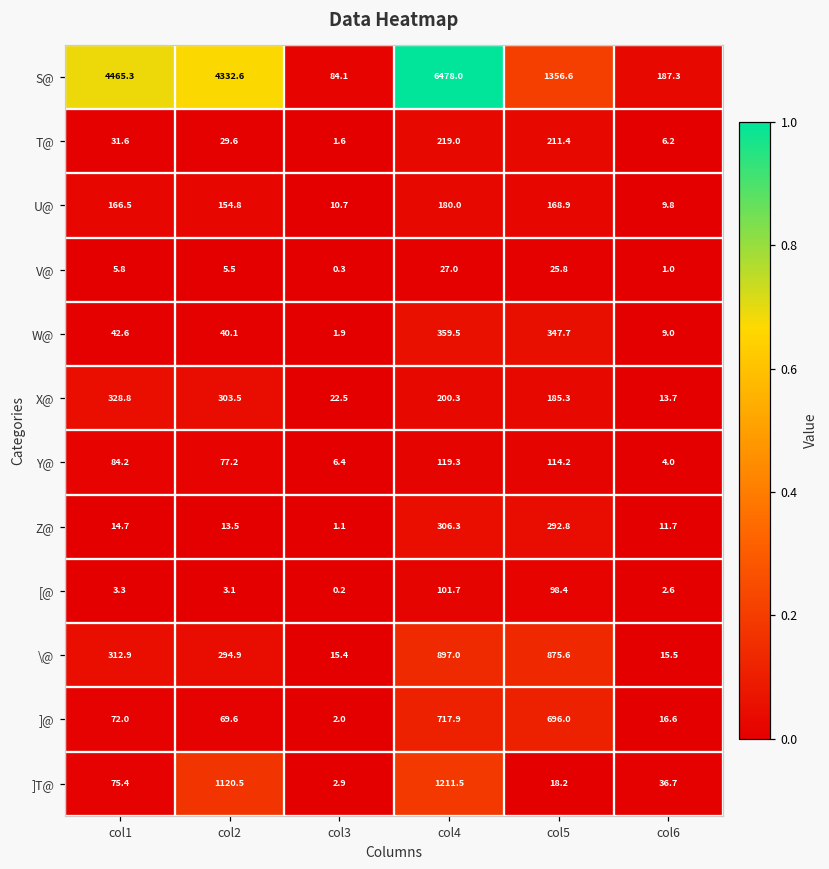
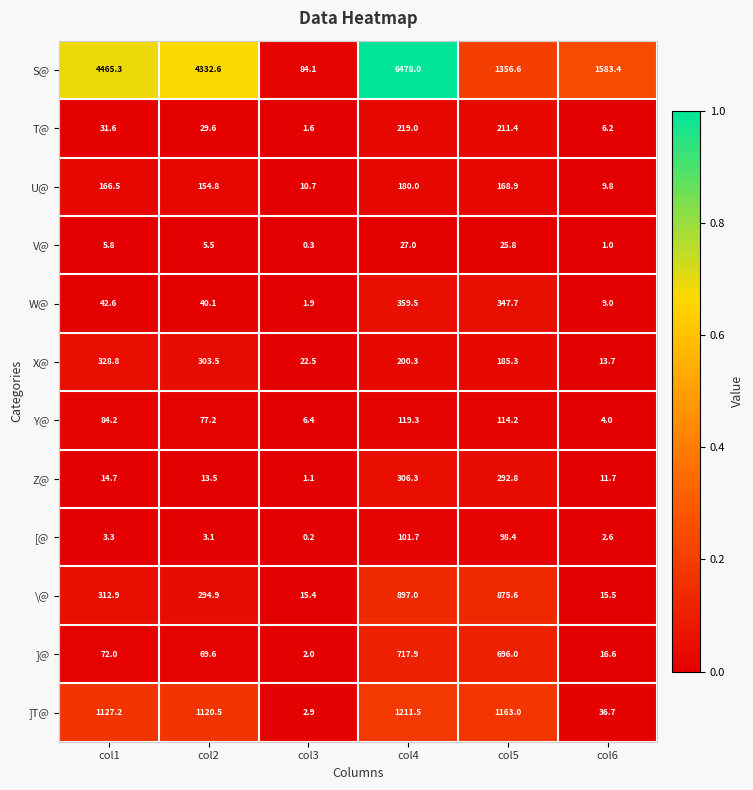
  {
    "S@": {
      "col1": 4465.3,
      "col2": 4332.6,
      "col3": 84.1,
      "col4": 6478.0,
      "col5": 1356.6,
-     "col6": 187.3
+     "col6": 1583.4
    },
    "T@": {
      "col1": 31.6,
      "col2": 29.6,
      "col3": 1.6,
      "col4": 219.0,
      "col5": 211.4,
      "col6": 6.2
    },
    "U@": {
      "col1": 166.5,
      "col2": 154.8,
      "col3": 10.7,
      "col4": 180.0,
      "col5": 168.9,
      "col6": 9.8
    },
    "V@": {
      "col1": 5.8,
      "col2": 5.5,
      "col3": 0.3,
      "col4": 27.0,
      "col5": 25.8,
      "col6": 1.0
    },
    "W@": {
      "col1": 42.6,
      "col2": 40.1,
      "col3": 1.9,
      "col4": 359.5,
      "col5": 347.7,
      "col6": 9.0
    },
    "X@": {
      "col1": 328.8,
      "col2": 303.5,
      "col3": 22.5,
      "col4": 200.3,
      "col5": 185.3,
      "col6": 13.7
    },
    "Y@": {
      "col1": 84.2,
      "col2": 77.2,
      "col3": 6.4,
      "col4": 119.3,
      "col5": 114.2,
      "col6": 4.0
    },
    "Z@": {
      "col1": 14.7,
      "col2": 13.5,
      "col3": 1.1,
      "col4": 306.3,
      "col5": 292.8,
      "col6": 11.7
    },
    "[@": {
      "col1": 3.3,
      "col2": 3.1,
      "col3": 0.2,
      "col4": 101.7,
      "col5": 98.4,
      "col6": 2.6
    },
    "\\@": {
      "col1": 312.9,
      "col2": 294.9,
      "col3": 15.4,
      "col4": 897.0,
      "col5": 875.6,
      "col6": 15.5
    },
    "]@": {
      "col1": 72.0,
      "col2": 69.6,
      "col3": 2.0,
      "col4": 717.9,
      "col5": 696.0,
      "col6": 16.6
    },
    "]T@": {
-     "col1": 75.4,
+     "col1": 1127.2,
      "col2": 1120.5,
      "col3": 2.9,
      "col4": 1211.5,
-     "col5": 18.2,
+     "col5": 1163.0,
      "col6": 36.7
    }
  }
